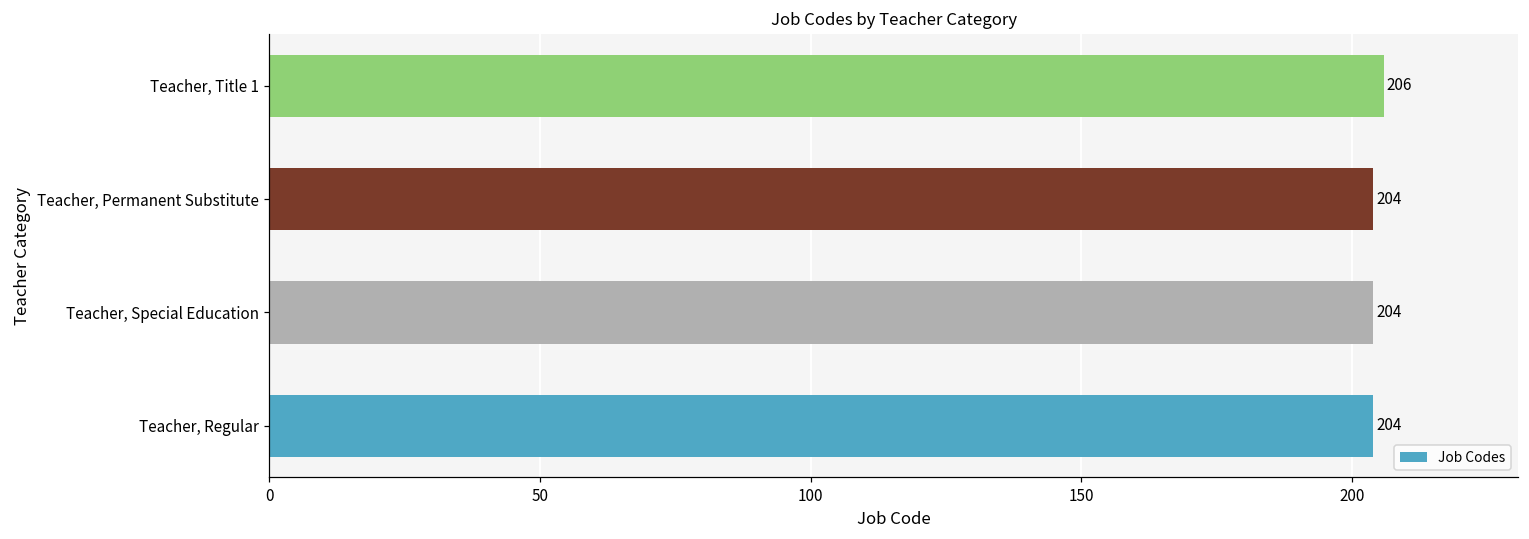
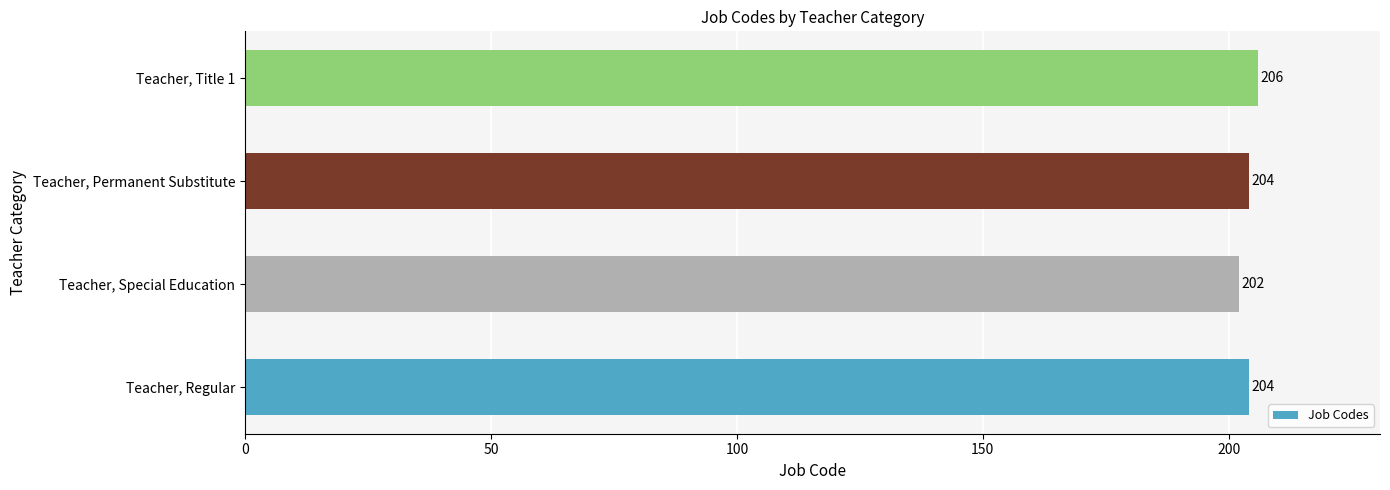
  {
    "Teacher, Title 1": 206,
    "Teacher, Permanent Substitute": 204,
-   "Teacher, Special Education": 204,
+   "Teacher, Special Education": 202,
    "Teacher, Regular": 204
  }
